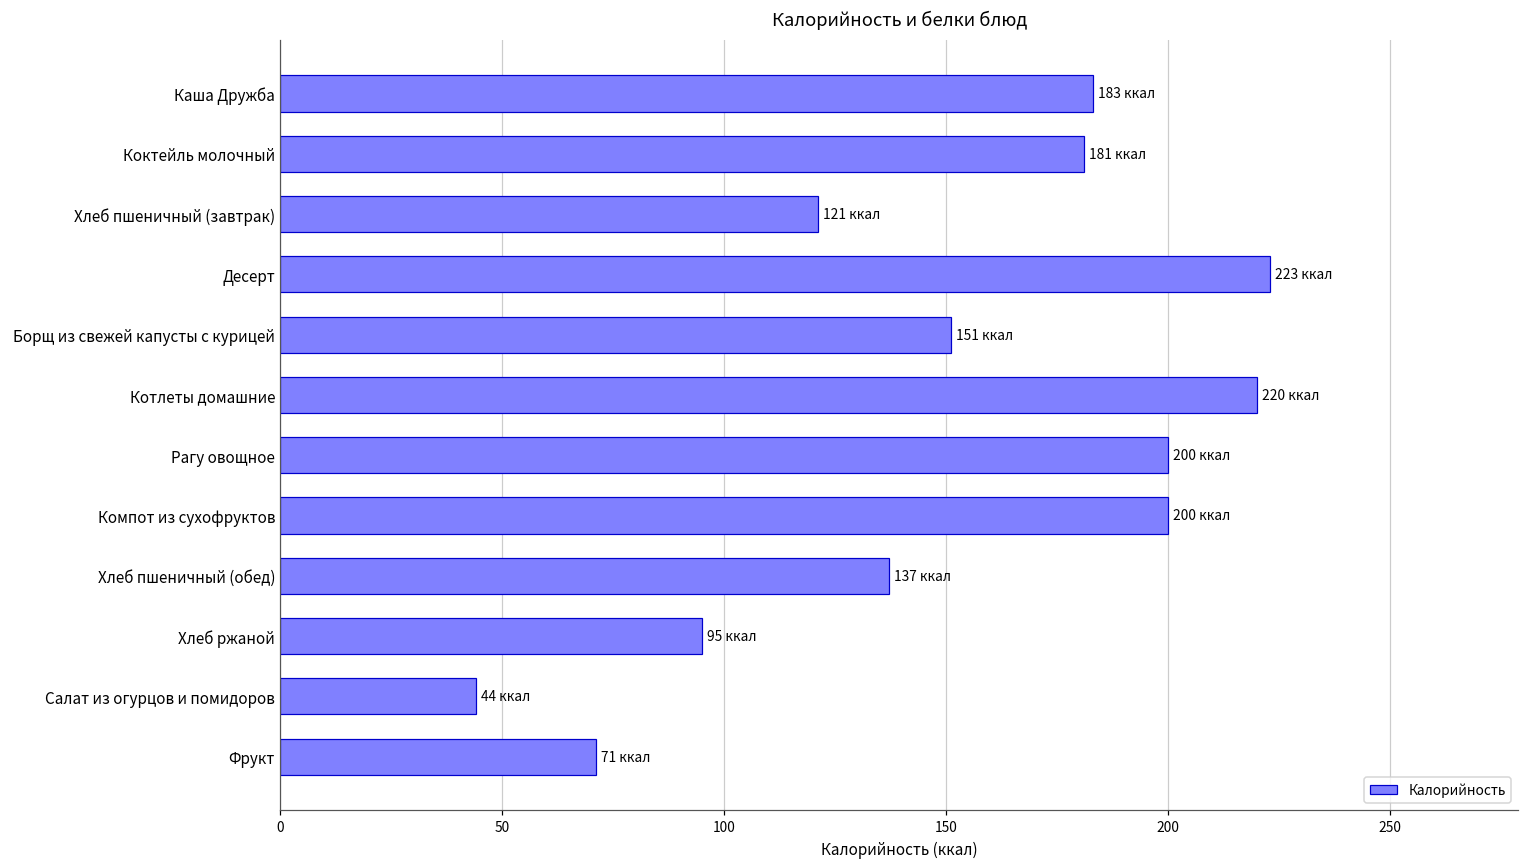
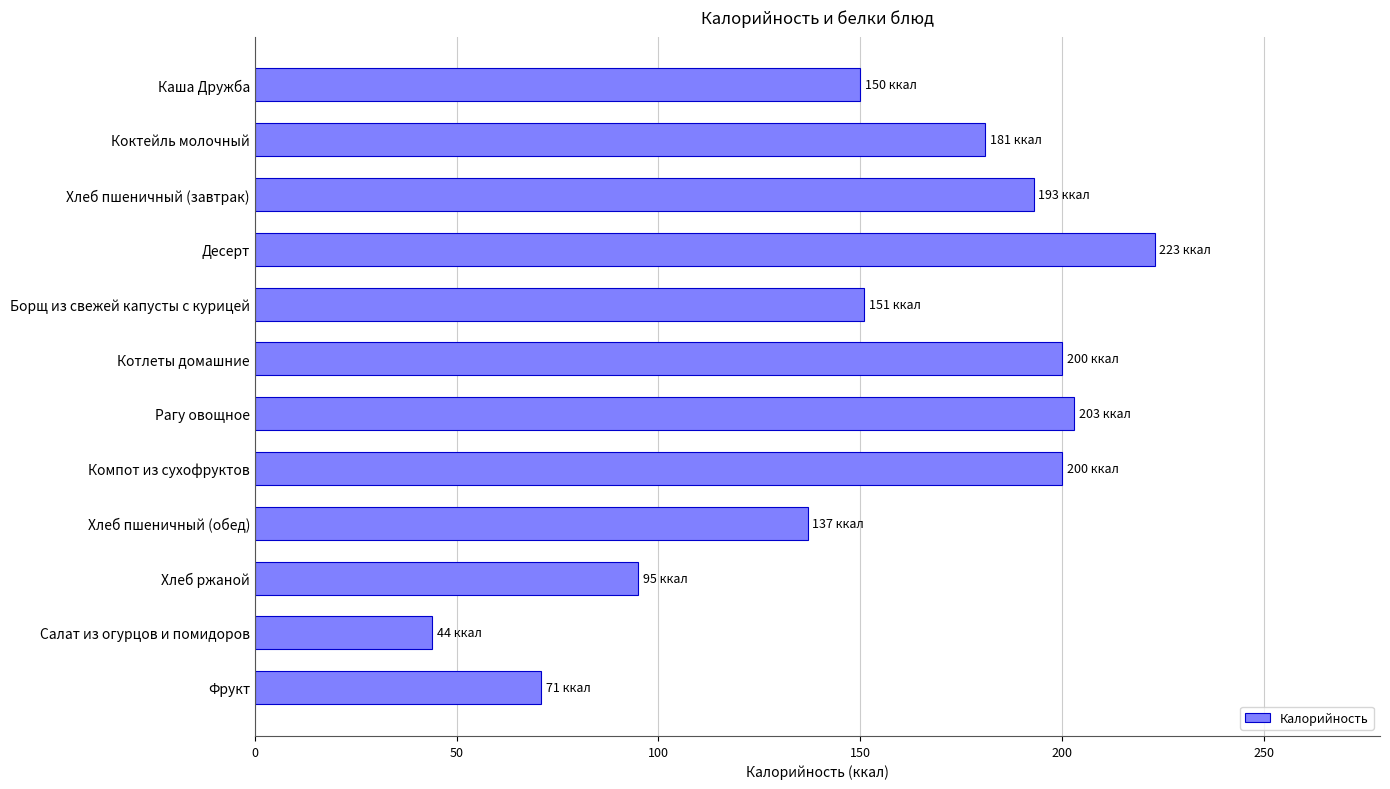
  {
-   "Каша Дружба": 183,
+   "Каша Дружба": 150,
    "Коктейль молочный": 181,
-   "Хлеб пшеничный (завтрак)": 121,
+   "Хлеб пшеничный (завтрак)": 193,
    "Десерт": 223,
    "Борщ из свежей капусты с курицей": 151,
-   "Котлеты домашние": 220,
-   "Рагу овощное": 200,
+   "Котлеты домашние": 200,
+   "Рагу овощное": 203,
    "Компот из сухофруктов": 200,
    "Хлеб пшеничный (обед)": 137,
    "Хлеб ржаной": 95,
    "Салат из огурцов и помидоров": 44,
    "Фрукт": 71
  }
